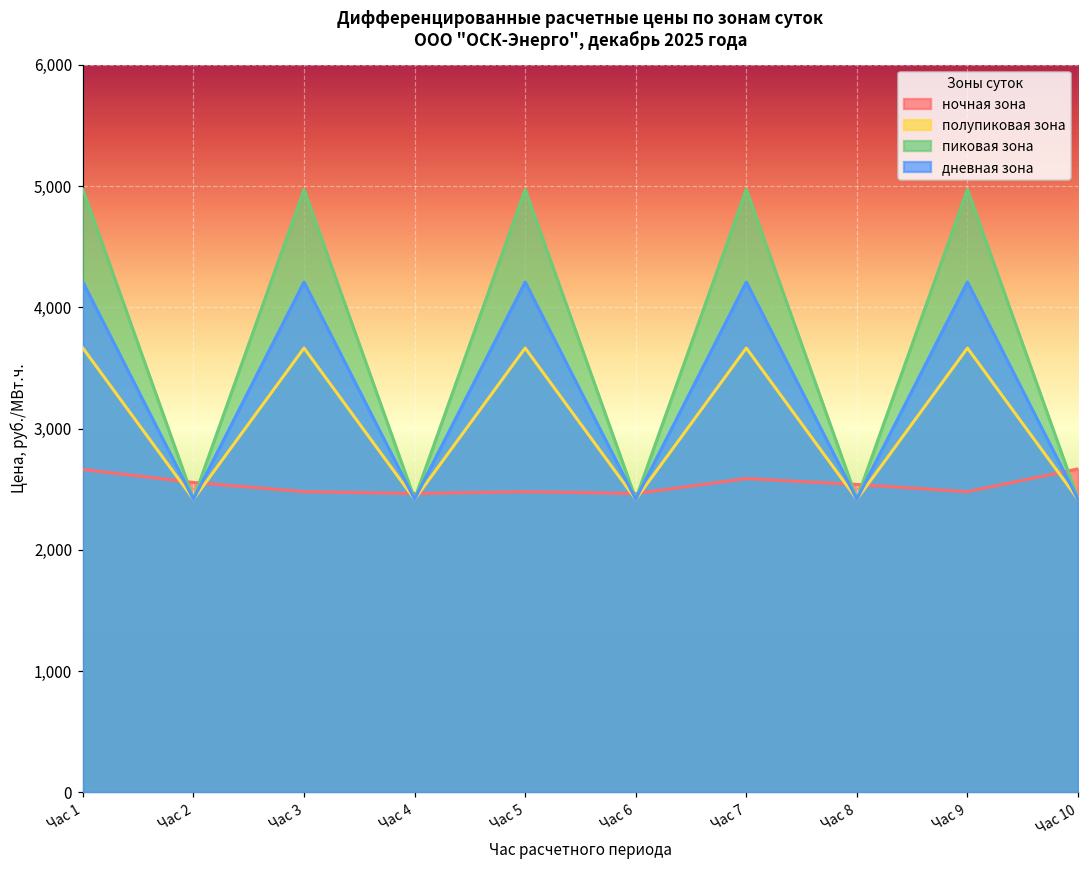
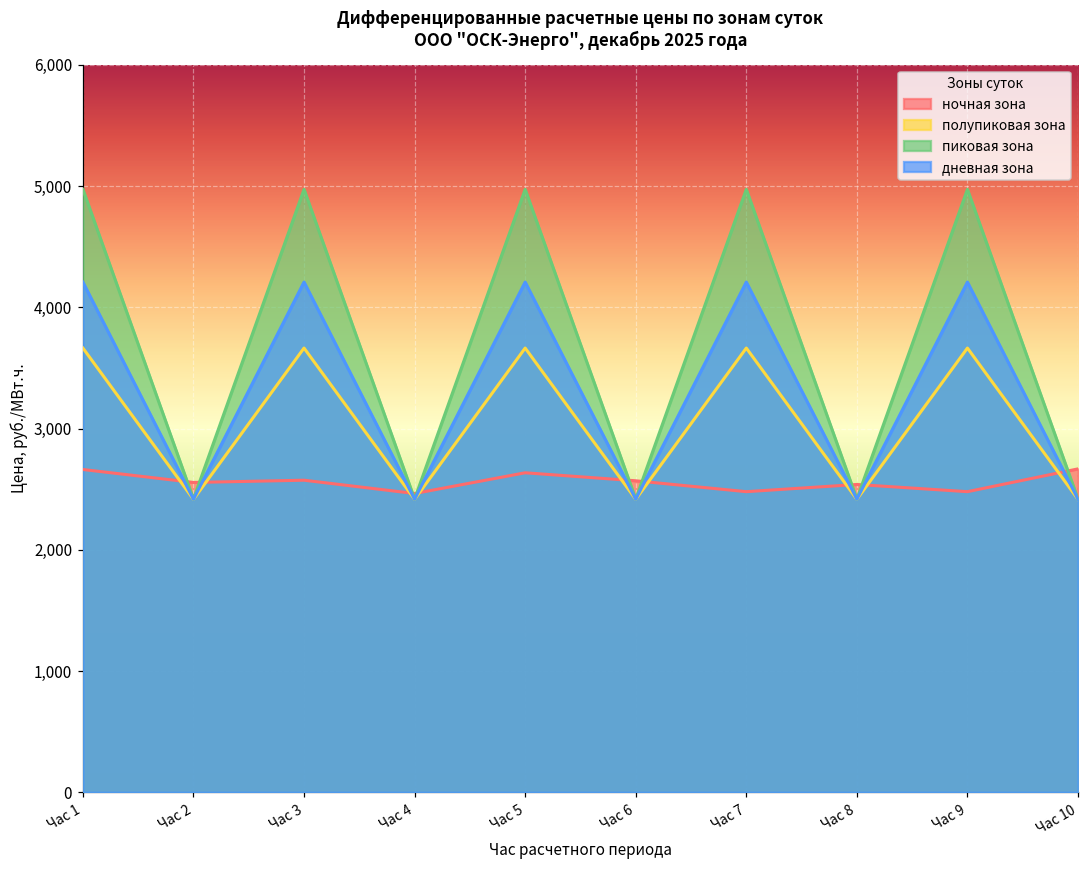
  {
    "ночная зона": {
      "Час 1": "2,660",
      "Час 2": "2,560",
-     "Час 3": "2,480",
+     "Час 3": "2,570",
      "Час 4": "2,460",
-     "Час 5": "2,480",
-     "Час 6": "2,460",
-     "Час 7": "2,590",
+     "Час 5": "2,640",
+     "Час 6": "2,570",
+     "Час 7": "2,480",
      "Час 8": "2,540",
      "Час 9": "2,480",
      "Час 10": "2,670"
    },
    "полупиковая зона": {
      "Час 1": "3,660",
      "Час 3": "3,660",
      "Час 5": "3,660",
      "Час 7": "3,660",
      "Час 9": "3,660"
    },
    "пиковая зона": {
      "Час 1": "4,970",
      "Час 3": "4,970",
      "Час 5": "4,970",
      "Час 7": "4,970",
      "Час 9": "4,970"
    },
    "дневная зона": {
      "Час 1": "4,210",
      "Час 3": "4,210",
      "Час 5": "4,210",
      "Час 7": "4,210",
      "Час 9": "4,210"
    }
  }
